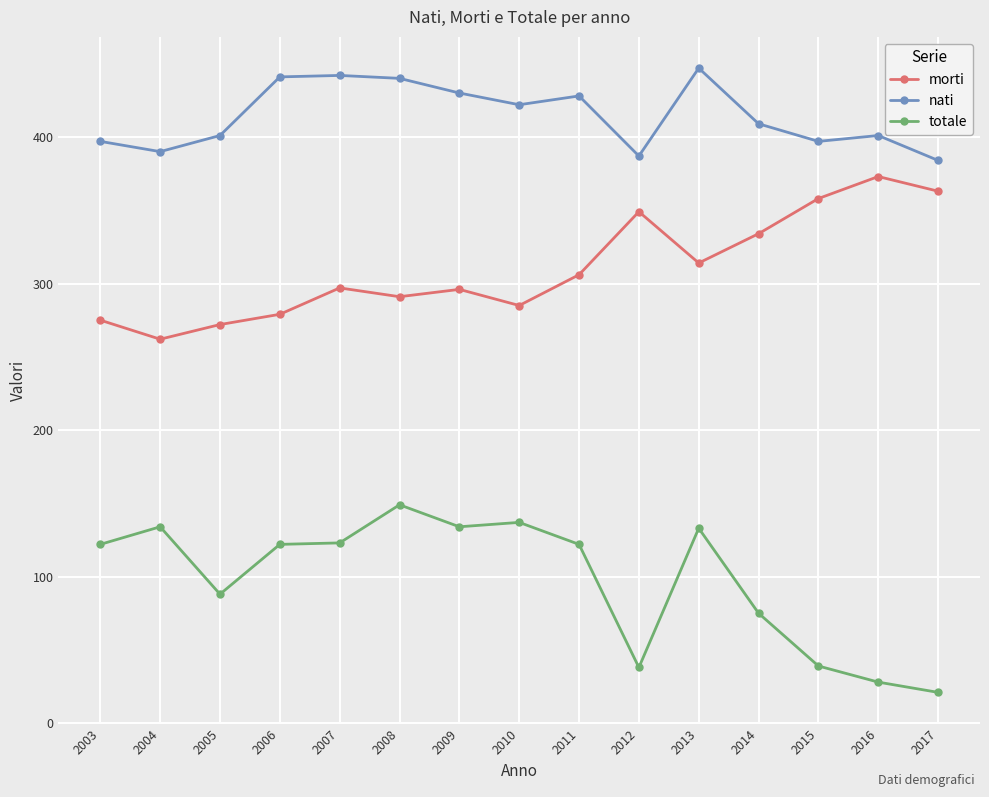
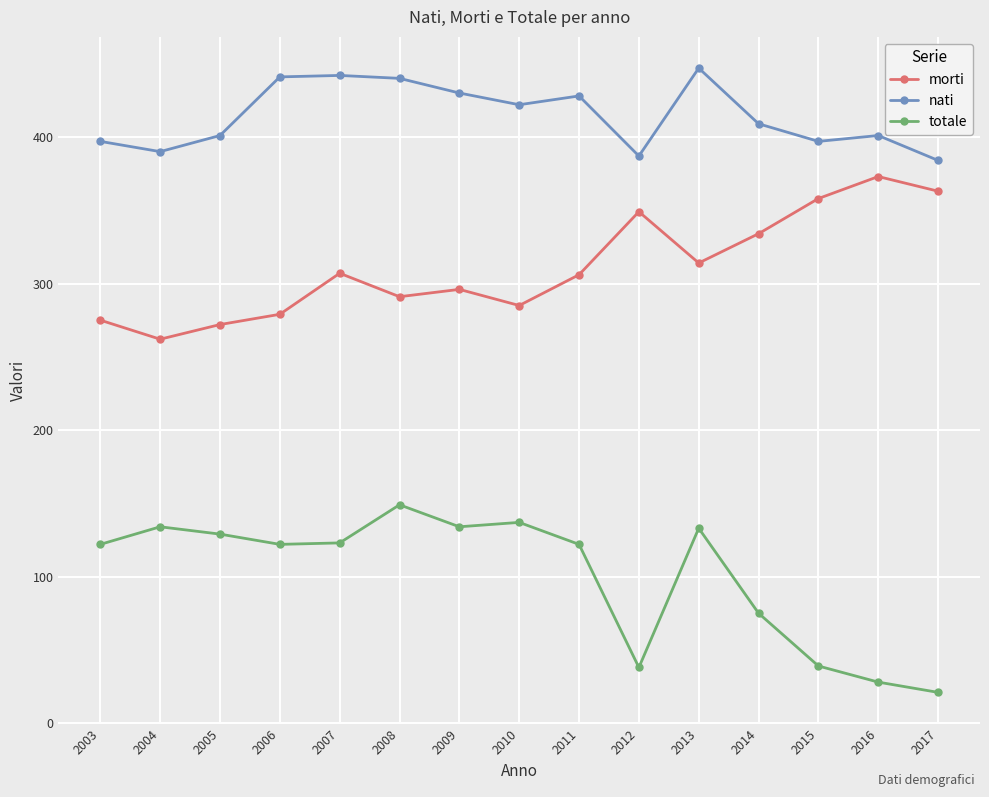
  {
    "morti": {
      "2003": 275,
      "2004": 262,
      "2005": 272,
      "2006": 279,
-     "2007": 297,
+     "2007": 307,
      "2008": 291,
      "2009": 296,
      "2010": 285,
      "2011": 306,
      "2012": 349,
      "2013": 314,
      "2014": 334,
      "2015": 358,
      "2016": 373,
      "2017": 363
    },
    "nati": {
      "2003": 397,
      "2004": 390,
      "2005": 401,
      "2006": 441,
      "2007": 442,
      "2008": 440,
      "2009": 430,
      "2010": 422,
      "2011": 428,
      "2012": 387,
      "2013": 447,
      "2014": 409,
      "2015": 397,
      "2016": 401,
      "2017": 384
    },
    "totale": {
      "2003": 122,
      "2004": 134,
-     "2005": 88,
+     "2005": 129,
      "2006": 122,
      "2007": 123,
      "2008": 149,
      "2009": 134,
      "2010": 137,
      "2011": 122,
      "2012": 38,
      "2013": 133,
      "2014": 75,
      "2015": 39,
      "2016": 28,
      "2017": 21
    }
  }
